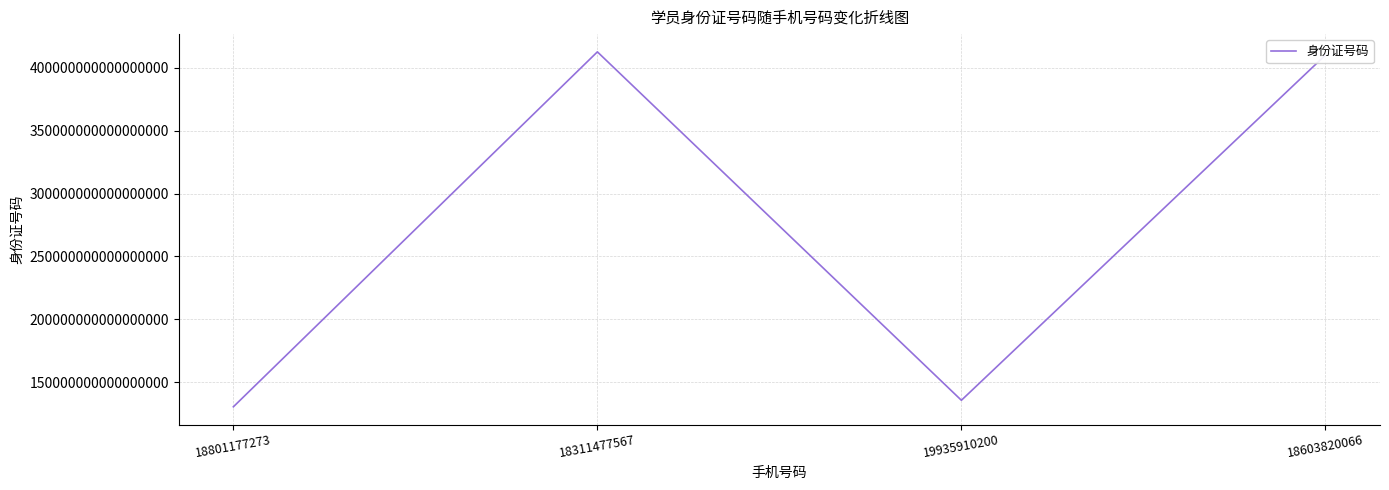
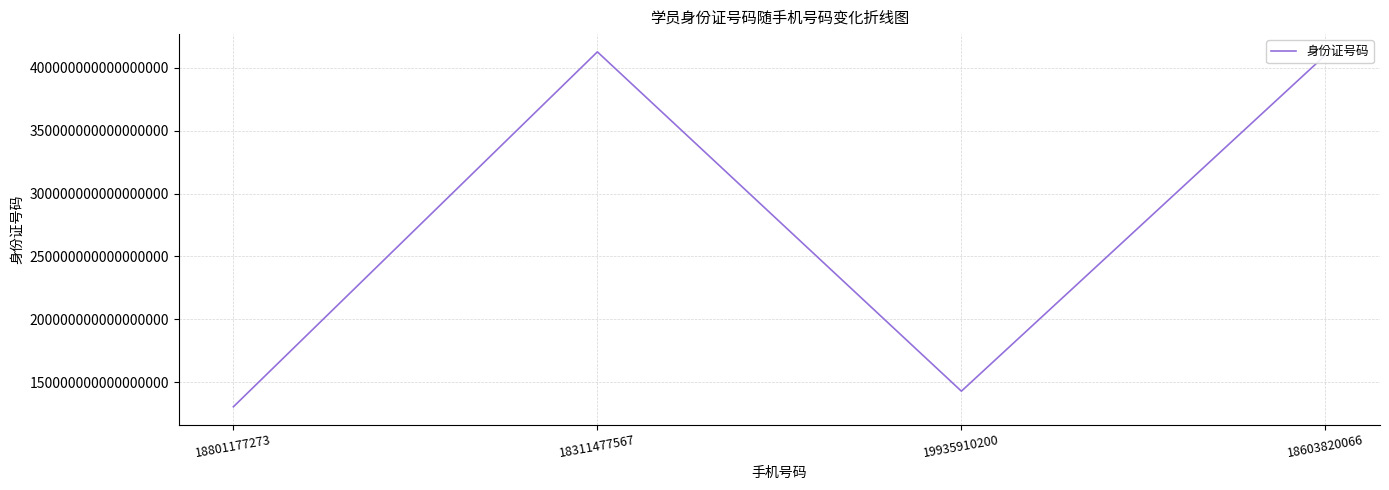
  {
    "18801177273": 130000000000000000,
    "18311477567": 413000000000000000,
-   "19935910200": 135000000000000000
+   "19935910200": 143000000000000000
  }
